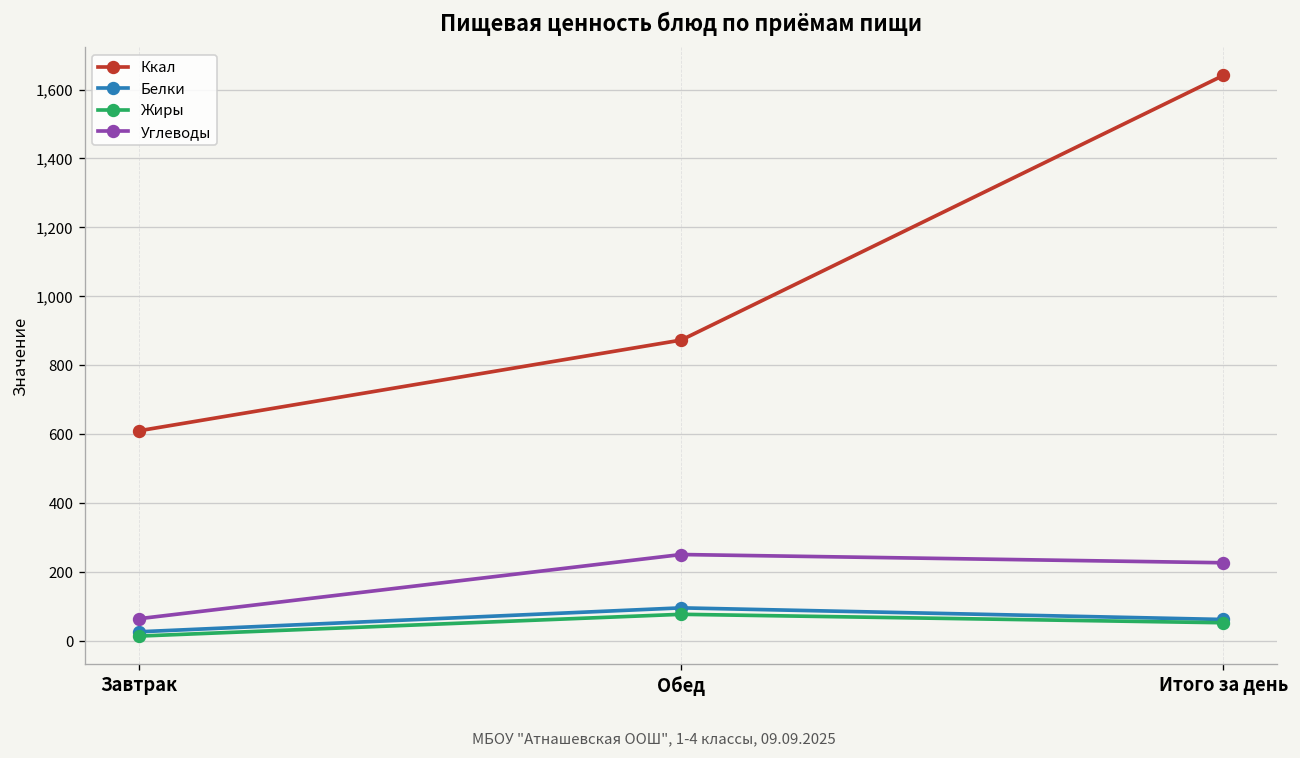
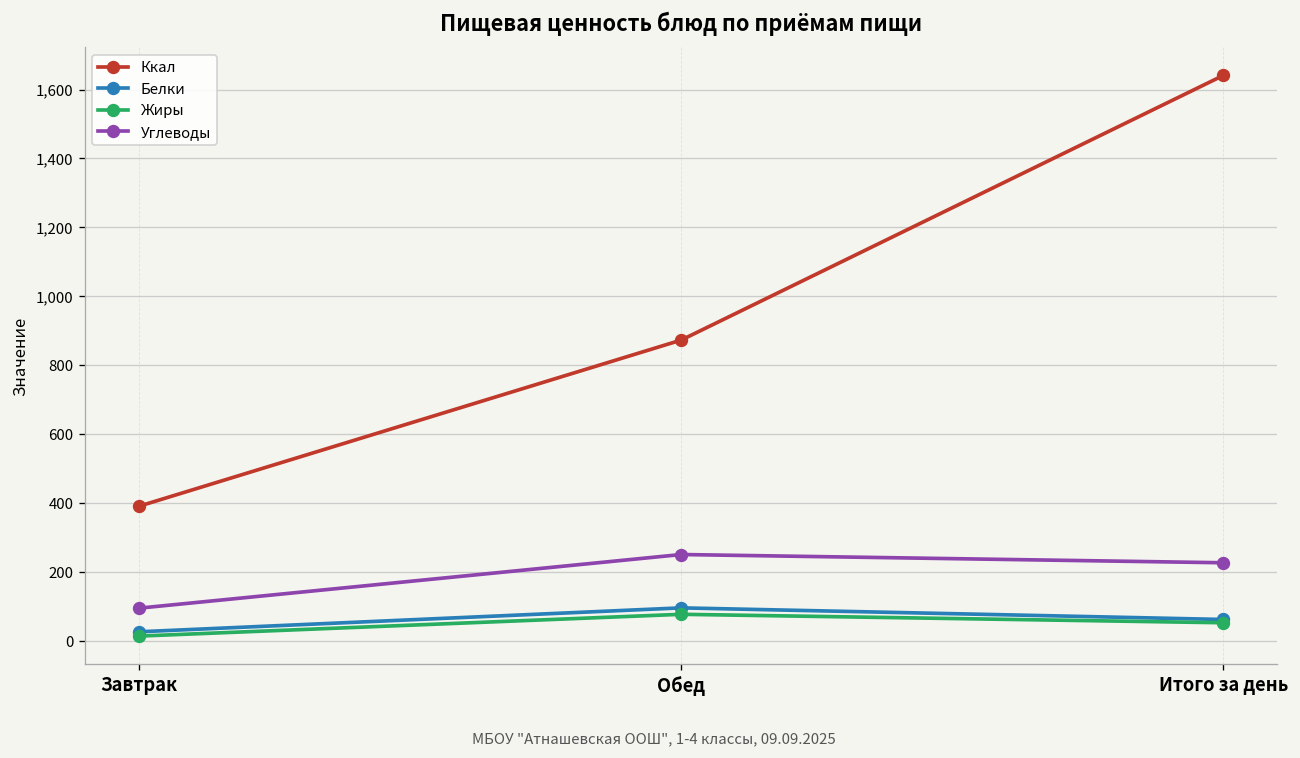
  {
    "Ккал": {
-     "Завтрак": "610",
+     "Завтрак": "390",
      "Обед": "870",
      "Итого за день": "1,640"
    },
    "Белки": {
      "Завтрак": "30",
      "Обед": "100",
      "Итого за день": "60"
    },
    "Жиры": {
      "Завтрак": "10",
      "Обед": "80",
      "Итого за день": "50"
    },
    "Углеводы": {
-     "Завтрак": "60",
+     "Завтрак": "90",
      "Обед": "250",
      "Итого за день": "230"
    }
  }
